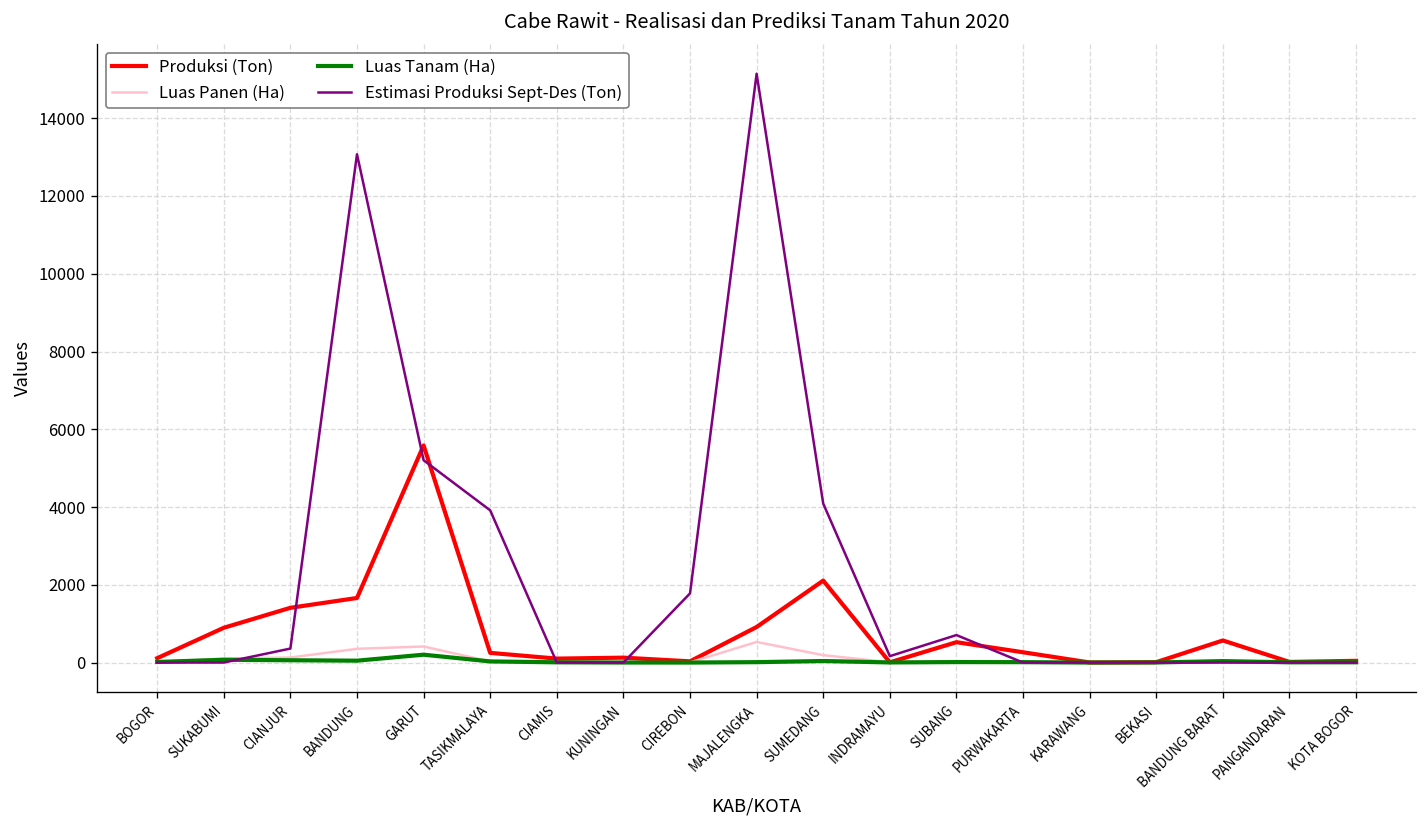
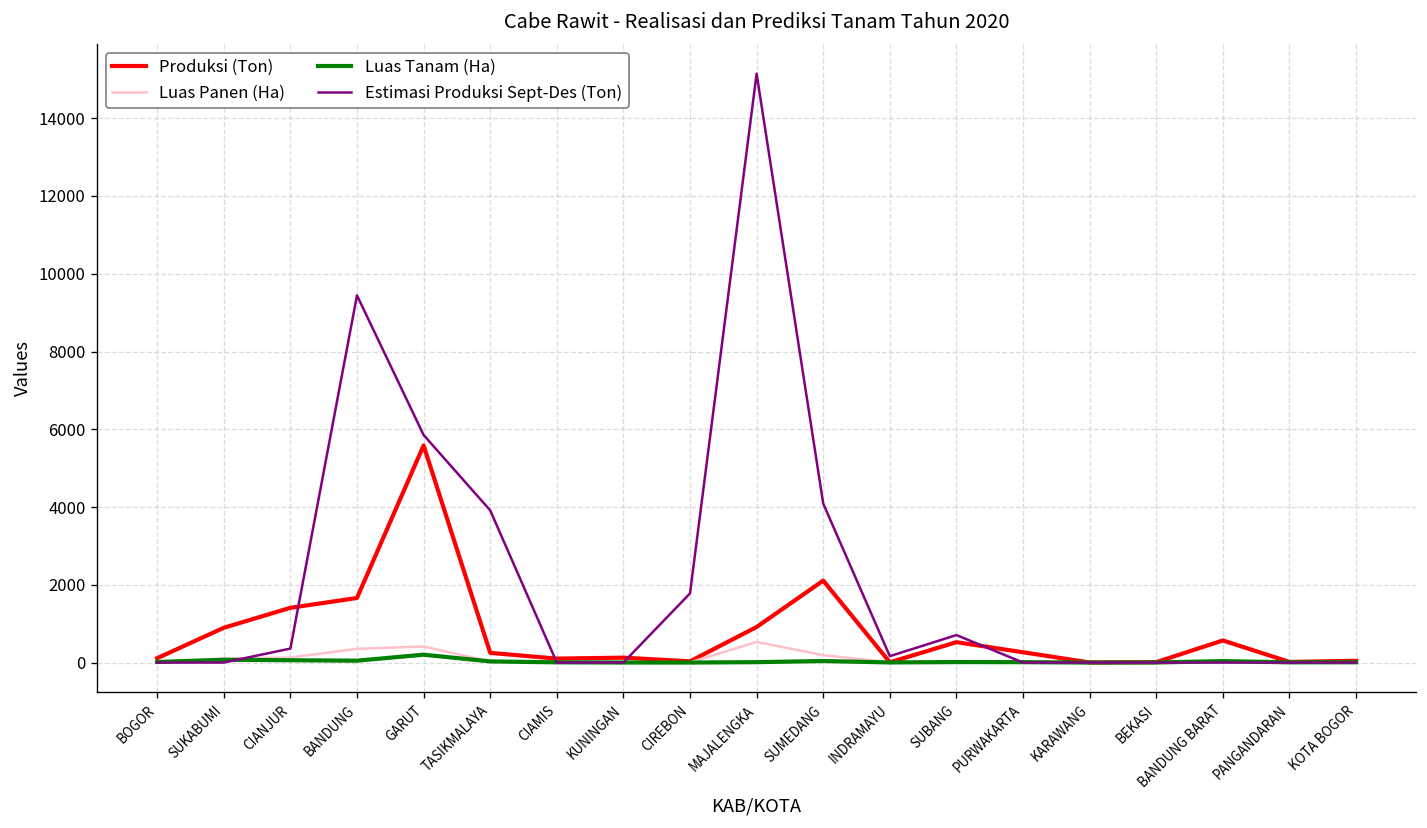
  {
    "Produksi (Ton)": {
      "BOGOR": 100,
      "SUKABUMI": 900,
      "CIANJUR": 1400,
      "BANDUNG": 1700,
      "GARUT": 5600,
      "TASIKMALAYA": 200,
      "CIAMIS": 100,
      "KUNINGAN": 100,
      "MAJALENGKA": 900,
      "SUMEDANG": 2100,
      "SUBANG": 500,
      "PURWAKARTA": 300,
      "BANDUNG BARAT": 600
    },
    "Luas Panen (Ha)": {
      "BANDUNG": 400,
      "GARUT": 400,
      "MAJALENGKA": 500,
      "SUMEDANG": 200
    },
    "Luas Tanam (Ha)": {
      "BANDUNG": 0,
      "GARUT": 200,
      "MAJALENGKA": 0,
      "SUMEDANG": 0
    },
    "Estimasi Produksi Sept-Des (Ton)": {
      "CIANJUR": 400,
-     "BANDUNG": 13100,
-     "GARUT": 5200,
+     "BANDUNG": 9400,
+     "GARUT": 5900,
      "TASIKMALAYA": 3900,
      "CIREBON": 1800,
      "MAJALENGKA": 15100,
      "SUMEDANG": 4100,
      "INDRAMAYU": 200,
      "SUBANG": 700
    }
  }
